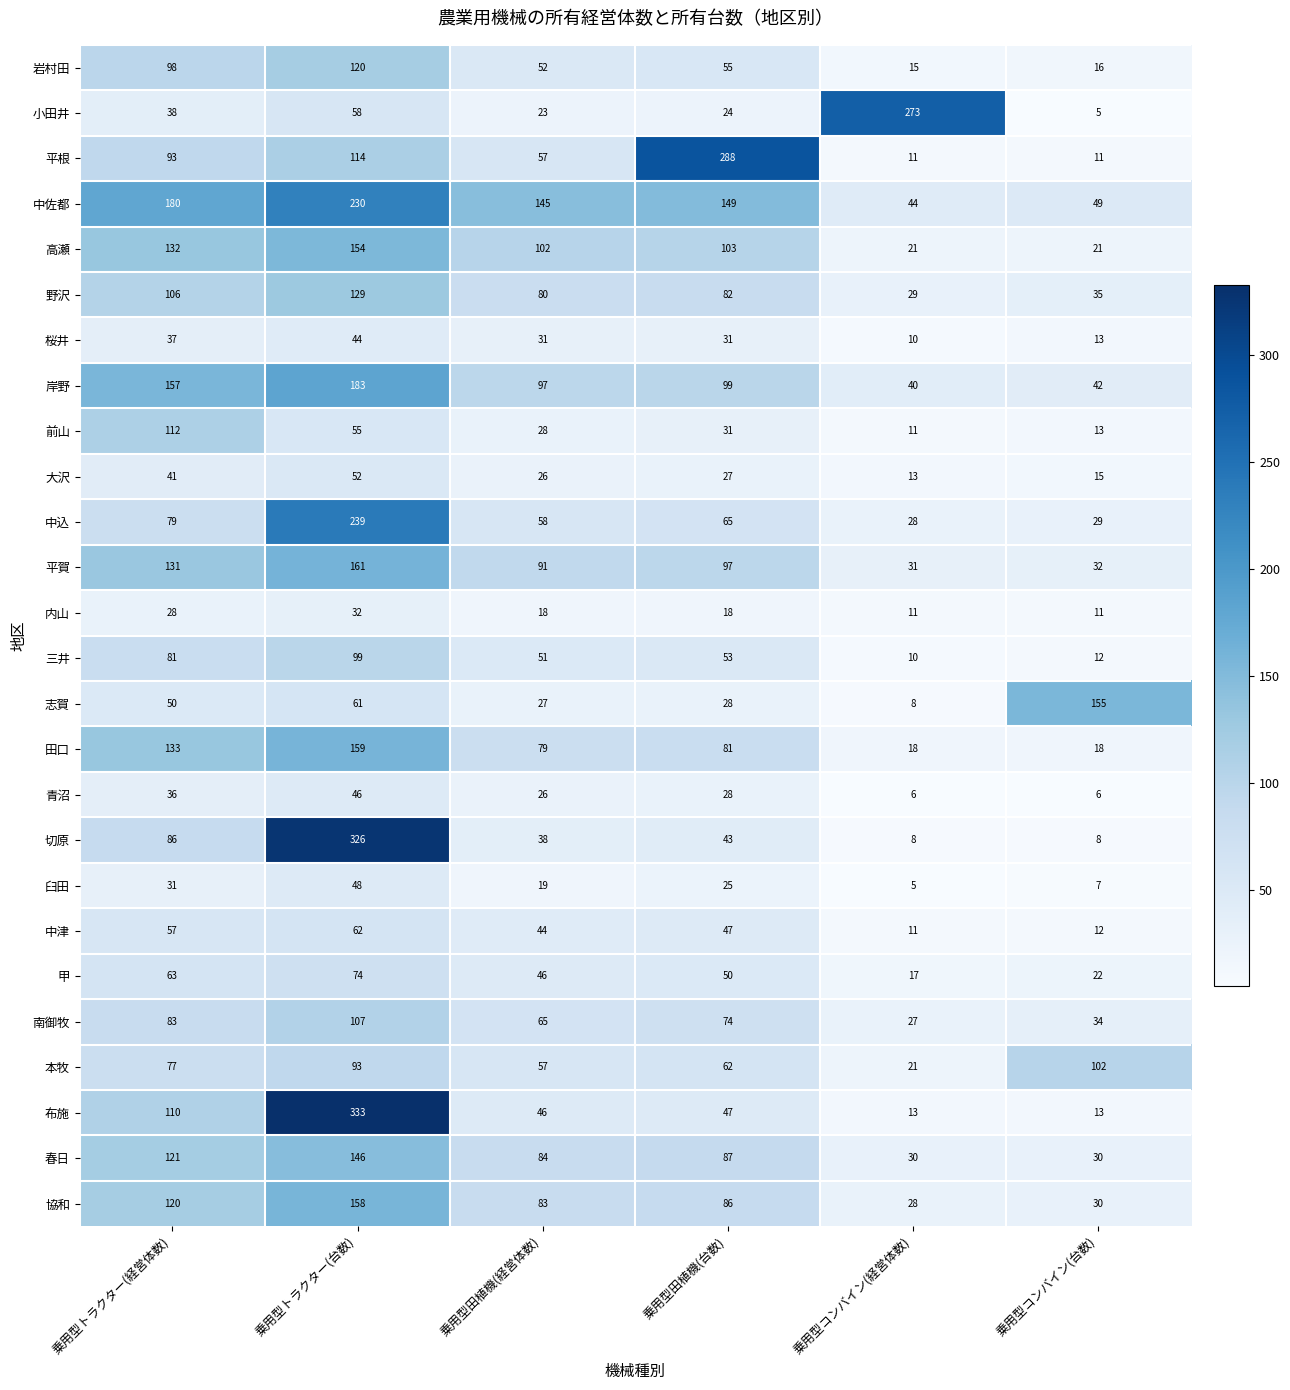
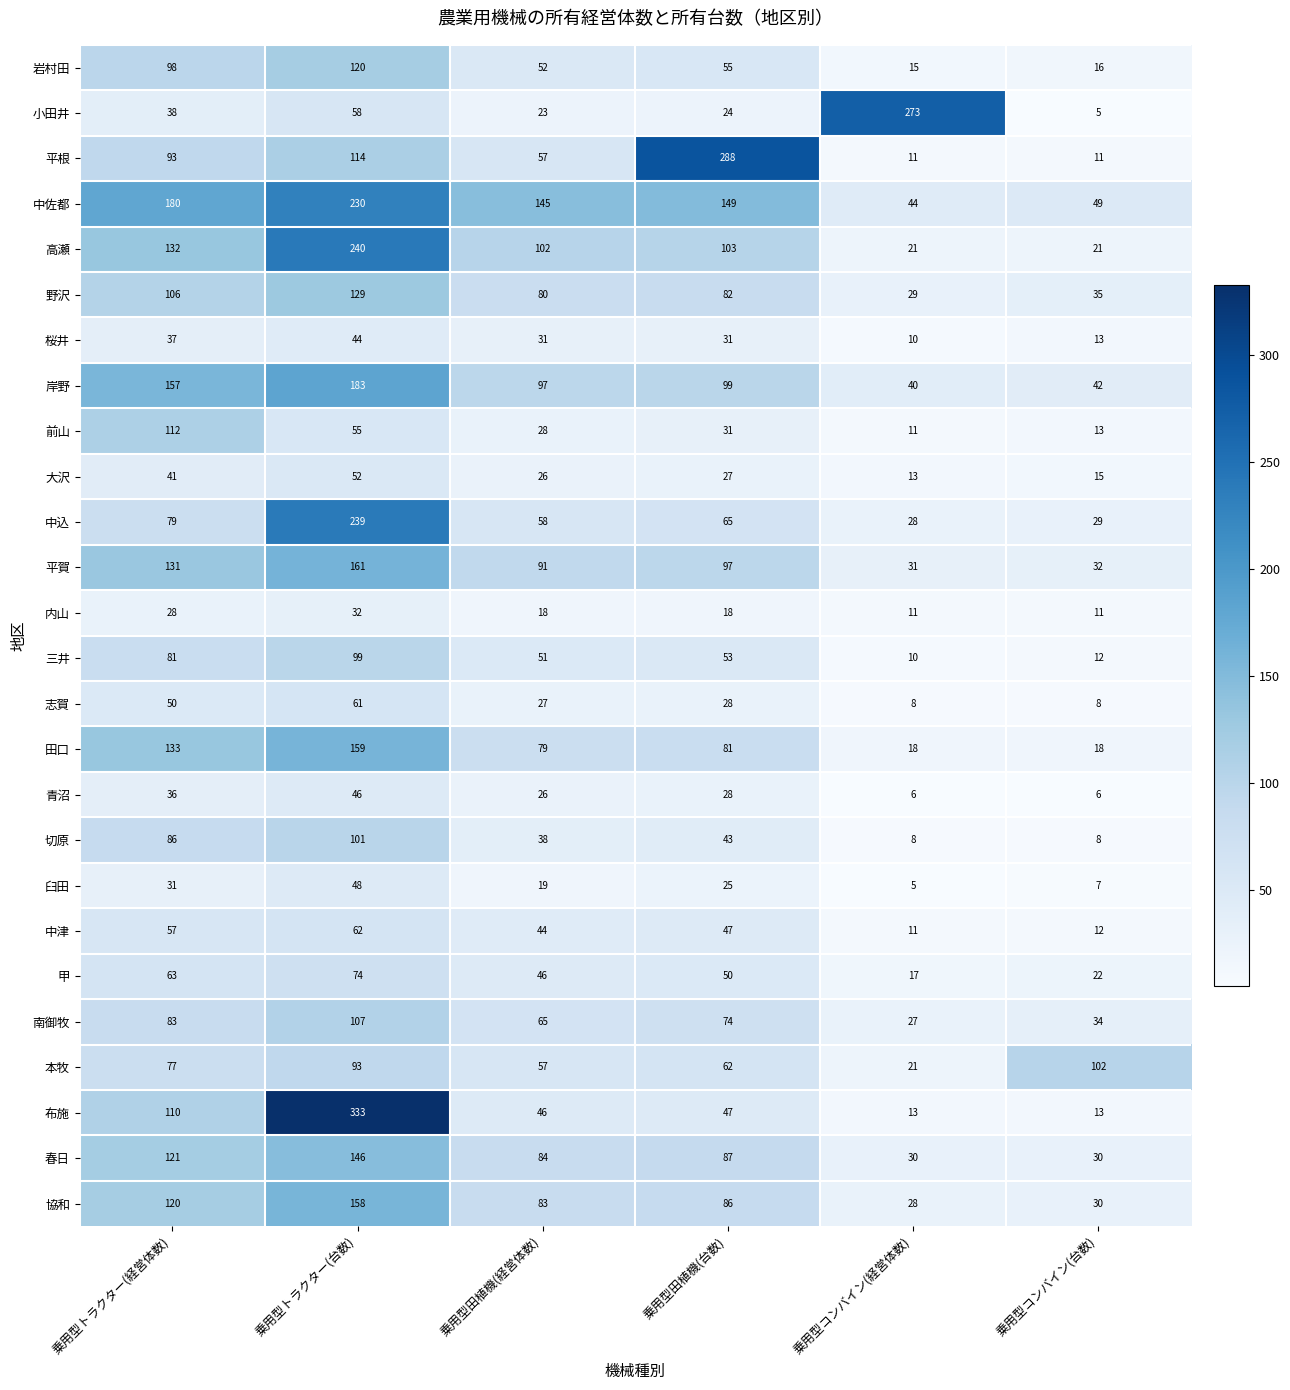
  {
    "岩村田": {
      "乗用型トラクター(経営体数)": 98,
      "乗用型トラクター(台数)": 120,
      "乗用型田植機(経営体数)": 52,
      "乗用型田植機(台数)": 55,
      "乗用型コンバイン(経営体数)": 15,
      "乗用型コンバイン(台数)": 16
    },
    "小田井": {
      "乗用型トラクター(経営体数)": 38,
      "乗用型トラクター(台数)": 58,
      "乗用型田植機(経営体数)": 23,
      "乗用型田植機(台数)": 24,
      "乗用型コンバイン(経営体数)": 273,
      "乗用型コンバイン(台数)": 5
    },
    "平根": {
      "乗用型トラクター(経営体数)": 93,
      "乗用型トラクター(台数)": 114,
      "乗用型田植機(経営体数)": 57,
      "乗用型田植機(台数)": 288,
      "乗用型コンバイン(経営体数)": 11,
      "乗用型コンバイン(台数)": 11
    },
    "中佐都": {
      "乗用型トラクター(経営体数)": 180,
      "乗用型トラクター(台数)": 230,
      "乗用型田植機(経営体数)": 145,
      "乗用型田植機(台数)": 149,
      "乗用型コンバイン(経営体数)": 44,
      "乗用型コンバイン(台数)": 49
    },
    "高瀬": {
      "乗用型トラクター(経営体数)": 132,
-     "乗用型トラクター(台数)": 154,
+     "乗用型トラクター(台数)": 240,
      "乗用型田植機(経営体数)": 102,
      "乗用型田植機(台数)": 103,
      "乗用型コンバイン(経営体数)": 21,
      "乗用型コンバイン(台数)": 21
    },
    "野沢": {
      "乗用型トラクター(経営体数)": 106,
      "乗用型トラクター(台数)": 129,
      "乗用型田植機(経営体数)": 80,
      "乗用型田植機(台数)": 82,
      "乗用型コンバイン(経営体数)": 29,
      "乗用型コンバイン(台数)": 35
    },
    "桜井": {
      "乗用型トラクター(経営体数)": 37,
      "乗用型トラクター(台数)": 44,
      "乗用型田植機(経営体数)": 31,
      "乗用型田植機(台数)": 31,
      "乗用型コンバイン(経営体数)": 10,
      "乗用型コンバイン(台数)": 13
    },
    "岸野": {
      "乗用型トラクター(経営体数)": 157,
      "乗用型トラクター(台数)": 183,
      "乗用型田植機(経営体数)": 97,
      "乗用型田植機(台数)": 99,
      "乗用型コンバイン(経営体数)": 40,
      "乗用型コンバイン(台数)": 42
    },
    "前山": {
      "乗用型トラクター(経営体数)": 112,
      "乗用型トラクター(台数)": 55,
      "乗用型田植機(経営体数)": 28,
      "乗用型田植機(台数)": 31,
      "乗用型コンバイン(経営体数)": 11,
      "乗用型コンバイン(台数)": 13
    },
    "大沢": {
      "乗用型トラクター(経営体数)": 41,
      "乗用型トラクター(台数)": 52,
      "乗用型田植機(経営体数)": 26,
      "乗用型田植機(台数)": 27,
      "乗用型コンバイン(経営体数)": 13,
      "乗用型コンバイン(台数)": 15
    },
    "中込": {
      "乗用型トラクター(経営体数)": 79,
      "乗用型トラクター(台数)": 239,
      "乗用型田植機(経営体数)": 58,
      "乗用型田植機(台数)": 65,
      "乗用型コンバイン(経営体数)": 28,
      "乗用型コンバイン(台数)": 29
    },
    "平賀": {
      "乗用型トラクター(経営体数)": 131,
      "乗用型トラクター(台数)": 161,
      "乗用型田植機(経営体数)": 91,
      "乗用型田植機(台数)": 97,
      "乗用型コンバイン(経営体数)": 31,
      "乗用型コンバイン(台数)": 32
    },
    "内山": {
      "乗用型トラクター(経営体数)": 28,
      "乗用型トラクター(台数)": 32,
      "乗用型田植機(経営体数)": 18,
      "乗用型田植機(台数)": 18,
      "乗用型コンバイン(経営体数)": 11,
      "乗用型コンバイン(台数)": 11
    },
    "三井": {
      "乗用型トラクター(経営体数)": 81,
      "乗用型トラクター(台数)": 99,
      "乗用型田植機(経営体数)": 51,
      "乗用型田植機(台数)": 53,
      "乗用型コンバイン(経営体数)": 10,
      "乗用型コンバイン(台数)": 12
    },
    "志賀": {
      "乗用型トラクター(経営体数)": 50,
      "乗用型トラクター(台数)": 61,
      "乗用型田植機(経営体数)": 27,
      "乗用型田植機(台数)": 28,
      "乗用型コンバイン(経営体数)": 8,
-     "乗用型コンバイン(台数)": 155
+     "乗用型コンバイン(台数)": 8
    },
    "田口": {
      "乗用型トラクター(経営体数)": 133,
      "乗用型トラクター(台数)": 159,
      "乗用型田植機(経営体数)": 79,
      "乗用型田植機(台数)": 81,
      "乗用型コンバイン(経営体数)": 18,
      "乗用型コンバイン(台数)": 18
    },
    "青沼": {
      "乗用型トラクター(経営体数)": 36,
      "乗用型トラクター(台数)": 46,
      "乗用型田植機(経営体数)": 26,
      "乗用型田植機(台数)": 28,
      "乗用型コンバイン(経営体数)": 6,
      "乗用型コンバイン(台数)": 6
    },
    "切原": {
      "乗用型トラクター(経営体数)": 86,
-     "乗用型トラクター(台数)": 326,
+     "乗用型トラクター(台数)": 101,
      "乗用型田植機(経営体数)": 38,
      "乗用型田植機(台数)": 43,
      "乗用型コンバイン(経営体数)": 8,
      "乗用型コンバイン(台数)": 8
    },
    "臼田": {
      "乗用型トラクター(経営体数)": 31,
      "乗用型トラクター(台数)": 48,
      "乗用型田植機(経営体数)": 19,
      "乗用型田植機(台数)": 25,
      "乗用型コンバイン(経営体数)": 5,
      "乗用型コンバイン(台数)": 7
    },
    "中津": {
      "乗用型トラクター(経営体数)": 57,
      "乗用型トラクター(台数)": 62,
      "乗用型田植機(経営体数)": 44,
      "乗用型田植機(台数)": 47,
      "乗用型コンバイン(経営体数)": 11,
      "乗用型コンバイン(台数)": 12
    },
    "甲": {
      "乗用型トラクター(経営体数)": 63,
      "乗用型トラクター(台数)": 74,
      "乗用型田植機(経営体数)": 46,
      "乗用型田植機(台数)": 50,
      "乗用型コンバイン(経営体数)": 17,
      "乗用型コンバイン(台数)": 22
    },
    "南御牧": {
      "乗用型トラクター(経営体数)": 83,
      "乗用型トラクター(台数)": 107,
      "乗用型田植機(経営体数)": 65,
      "乗用型田植機(台数)": 74,
      "乗用型コンバイン(経営体数)": 27,
      "乗用型コンバイン(台数)": 34
    },
    "本牧": {
      "乗用型トラクター(経営体数)": 77,
      "乗用型トラクター(台数)": 93,
      "乗用型田植機(経営体数)": 57,
      "乗用型田植機(台数)": 62,
      "乗用型コンバイン(経営体数)": 21,
      "乗用型コンバイン(台数)": 102
    },
    "布施": {
      "乗用型トラクター(経営体数)": 110,
      "乗用型トラクター(台数)": 333,
      "乗用型田植機(経営体数)": 46,
      "乗用型田植機(台数)": 47,
      "乗用型コンバイン(経営体数)": 13,
      "乗用型コンバイン(台数)": 13
    },
    "春日": {
      "乗用型トラクター(経営体数)": 121,
      "乗用型トラクター(台数)": 146,
      "乗用型田植機(経営体数)": 84,
      "乗用型田植機(台数)": 87,
      "乗用型コンバイン(経営体数)": 30,
      "乗用型コンバイン(台数)": 30
    },
    "協和": {
      "乗用型トラクター(経営体数)": 120,
      "乗用型トラクター(台数)": 158,
      "乗用型田植機(経営体数)": 83,
      "乗用型田植機(台数)": 86,
      "乗用型コンバイン(経営体数)": 28,
      "乗用型コンバイン(台数)": 30
    }
  }
